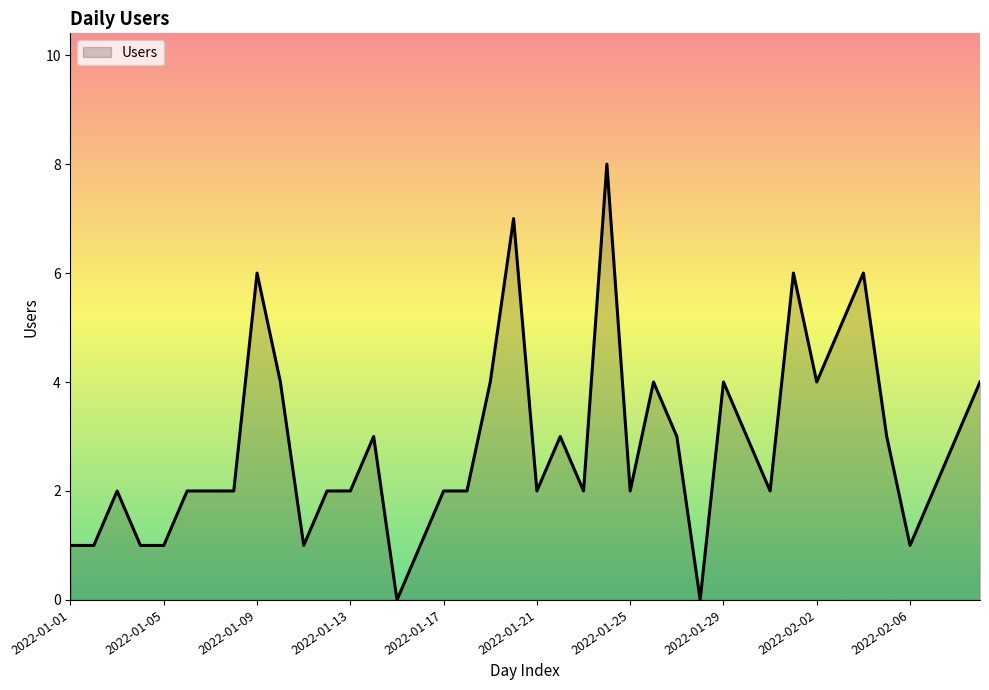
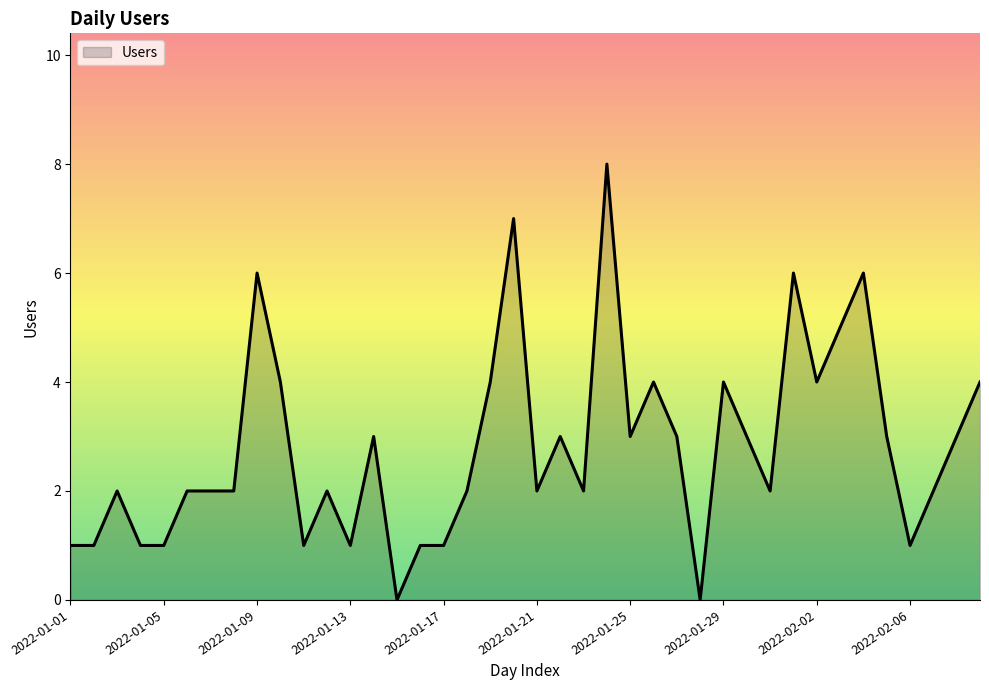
  {
    "2022-01-01": 1,
    "2022-01-05": 1,
    "2022-01-09": 6,
-   "2022-01-13": 2,
-   "2022-01-17": 2,
+   "2022-01-13": 1,
+   "2022-01-17": 1,
    "2022-01-21": 2,
-   "2022-01-25": 2,
+   "2022-01-25": 3,
    "2022-01-29": 4,
    "2022-02-02": 4,
    "2022-02-06": 1
  }
